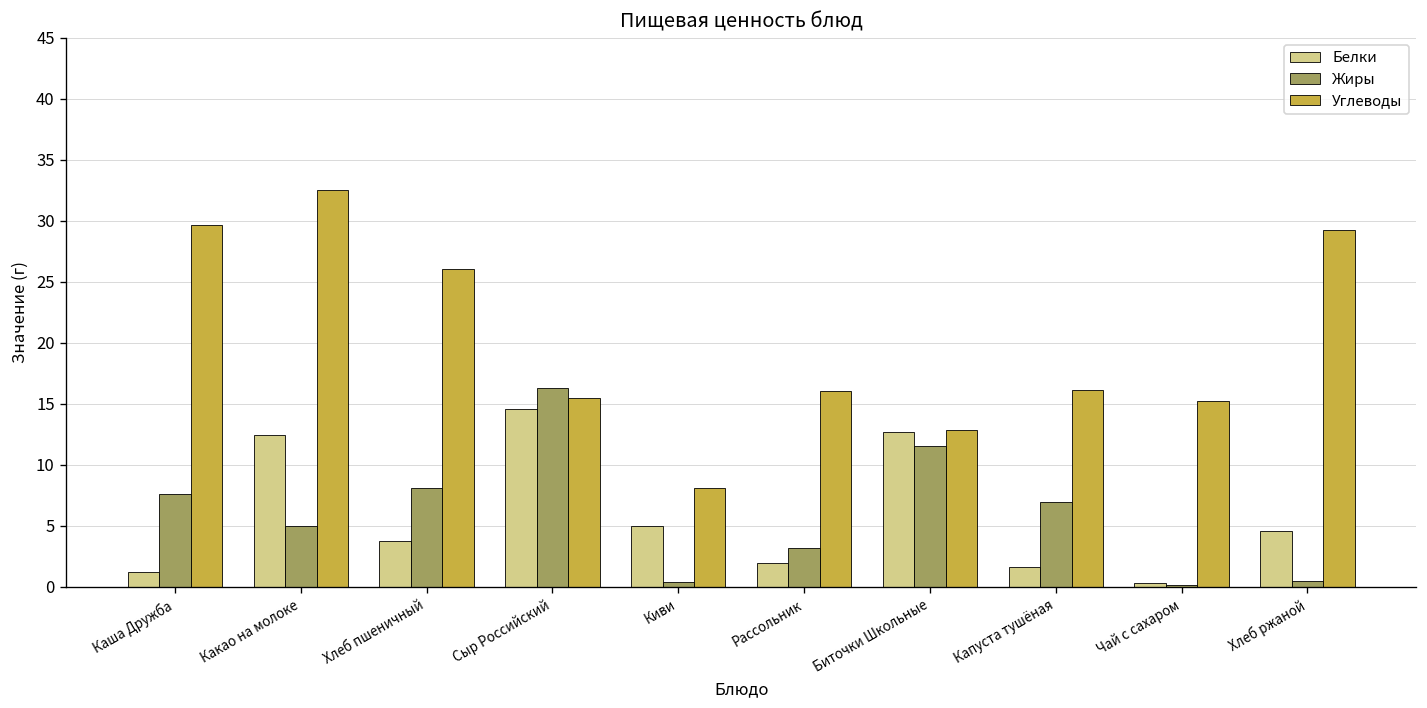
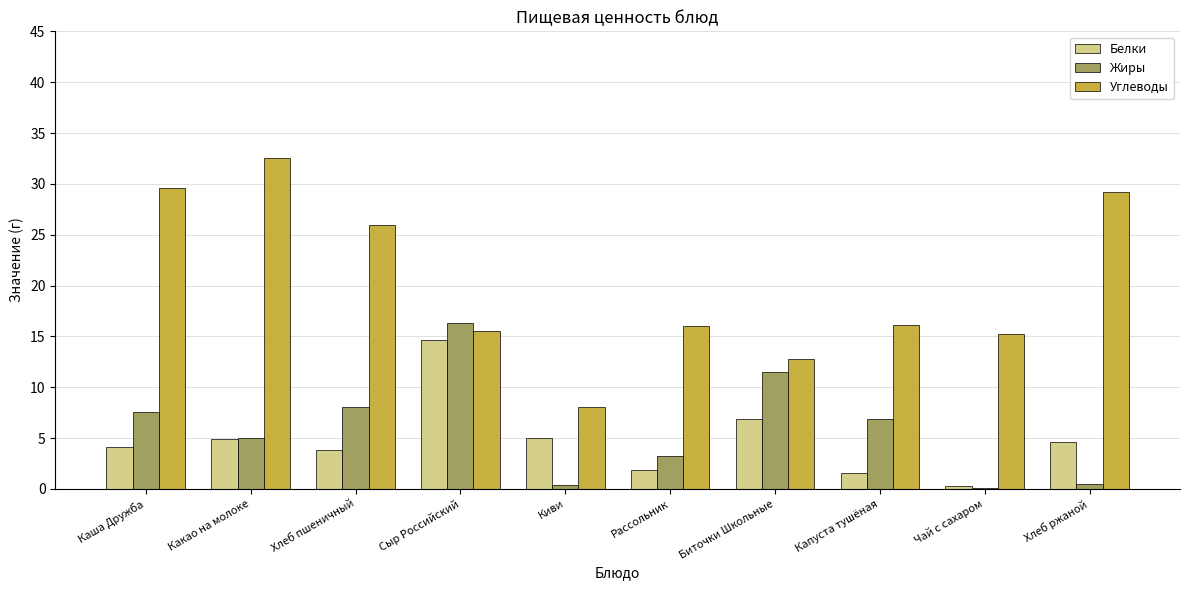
  {
    "Белки": {
-     "Каша Дружба": 1.2,
-     "Какао на молоке": 12.4,
+     "Каша Дружба": 4.1,
+     "Какао на молоке": 4.9,
      "Хлеб пшеничный": 3.8,
      "Сыр Российский": 14.6,
      "Киви": 5.0,
      "Рассольник": 1.9,
-     "Биточки Школьные": 12.7,
+     "Биточки Школьные": 6.9,
      "Капуста тушёная": 1.6,
      "Чай с сахаром": 0.3,
      "Хлеб ржаной": 4.6
    }
  }
